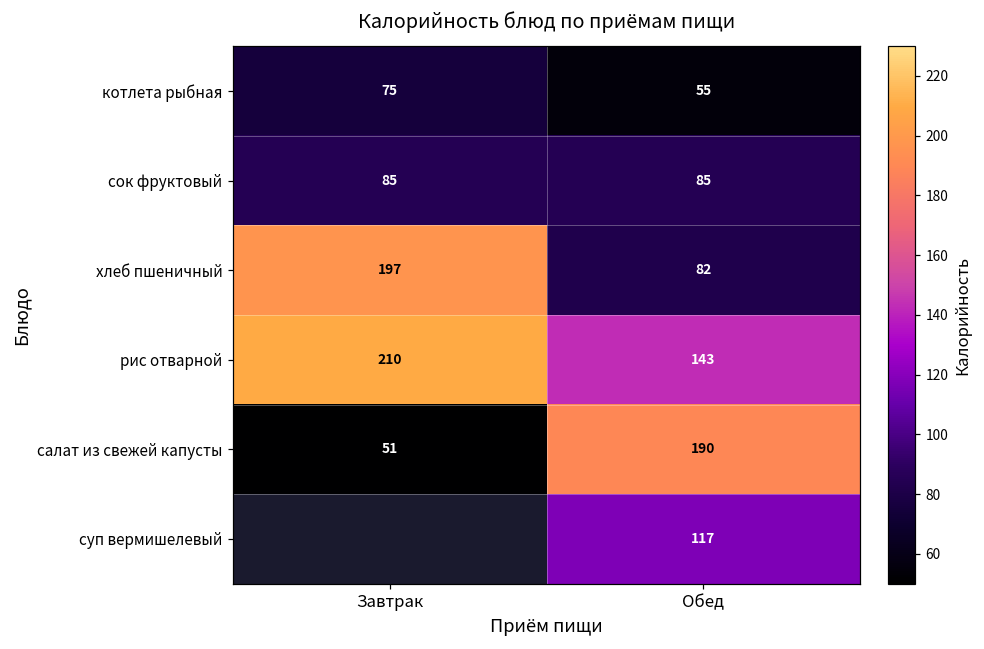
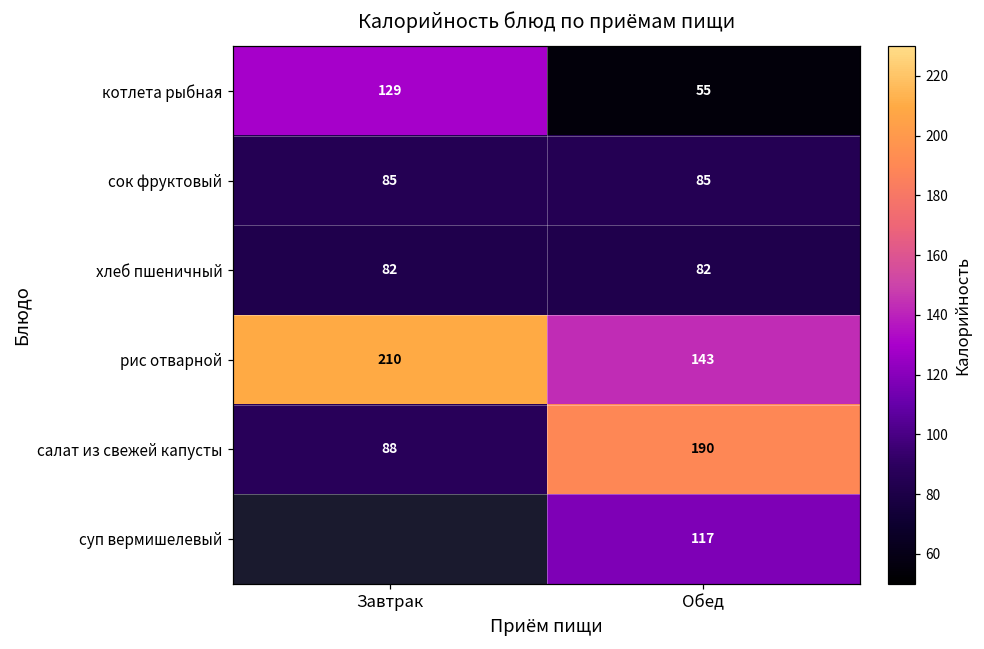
  {
    "котлета рыбная": {
-     "Завтрак": 75,
+     "Завтрак": 129,
      "Обед": 55
    },
    "сок фруктовый": {
      "Завтрак": 85,
      "Обед": 85
    },
    "хлеб пшеничный": {
-     "Завтрак": 197,
+     "Завтрак": 82,
      "Обед": 82
    },
    "рис отварной": {
      "Завтрак": 210,
      "Обед": 143
    },
    "салат из свежей капусты": {
-     "Завтрак": 51,
+     "Завтрак": 88,
      "Обед": 190
    },
    "суп вермишелевый": {
      "Обед": 117
    }
  }
